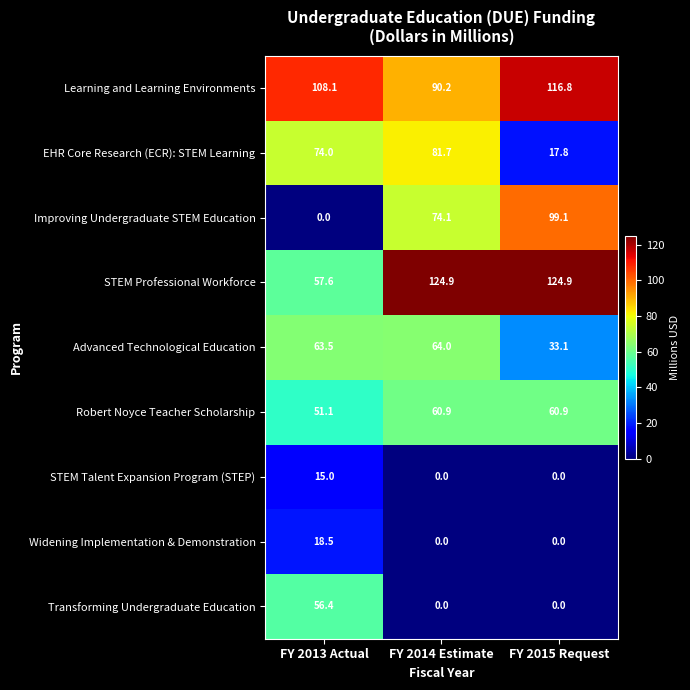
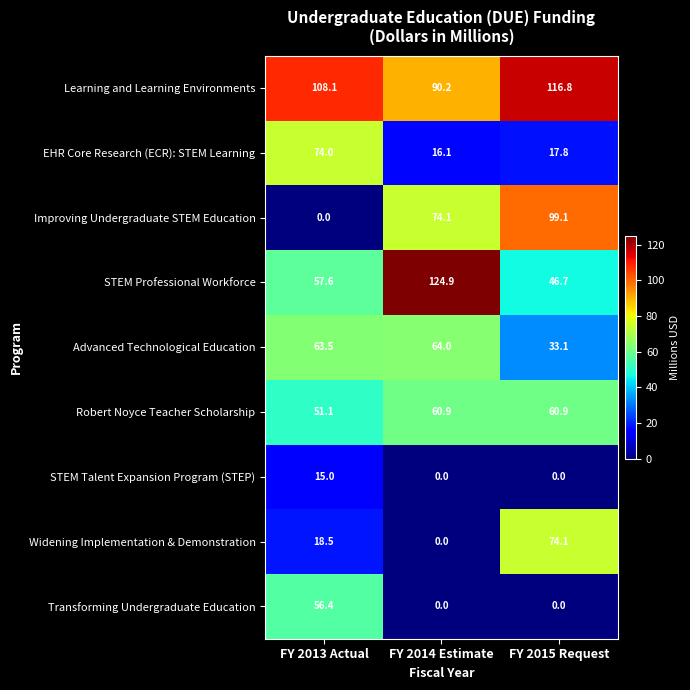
  {
    "Learning and Learning Environments": {
      "FY 2013 Actual": 108.1,
      "FY 2014 Estimate": 90.2,
      "FY 2015 Request": 116.8
    },
    "EHR Core Research (ECR): STEM Learning": {
      "FY 2013 Actual": 74.0,
-     "FY 2014 Estimate": 81.7,
+     "FY 2014 Estimate": 16.1,
      "FY 2015 Request": 17.8
    },
    "Improving Undergraduate STEM Education": {
      "FY 2013 Actual": 0.0,
      "FY 2014 Estimate": 74.1,
      "FY 2015 Request": 99.1
    },
    "STEM Professional Workforce": {
      "FY 2013 Actual": 57.6,
      "FY 2014 Estimate": 124.9,
-     "FY 2015 Request": 124.9
+     "FY 2015 Request": 46.7
    },
    "Advanced Technological Education": {
      "FY 2013 Actual": 63.5,
      "FY 2014 Estimate": 64.0,
      "FY 2015 Request": 33.1
    },
    "Robert Noyce Teacher Scholarship": {
      "FY 2013 Actual": 51.1,
      "FY 2014 Estimate": 60.9,
      "FY 2015 Request": 60.9
    },
    "STEM Talent Expansion Program (STEP)": {
      "FY 2013 Actual": 15.0,
      "FY 2014 Estimate": 0.0,
      "FY 2015 Request": 0.0
    },
    "Widening Implementation & Demonstration": {
      "FY 2013 Actual": 18.5,
      "FY 2014 Estimate": 0.0,
-     "FY 2015 Request": 0.0
+     "FY 2015 Request": 74.1
    },
    "Transforming Undergraduate Education": {
      "FY 2013 Actual": 56.4,
      "FY 2014 Estimate": 0.0,
      "FY 2015 Request": 0.0
    }
  }
